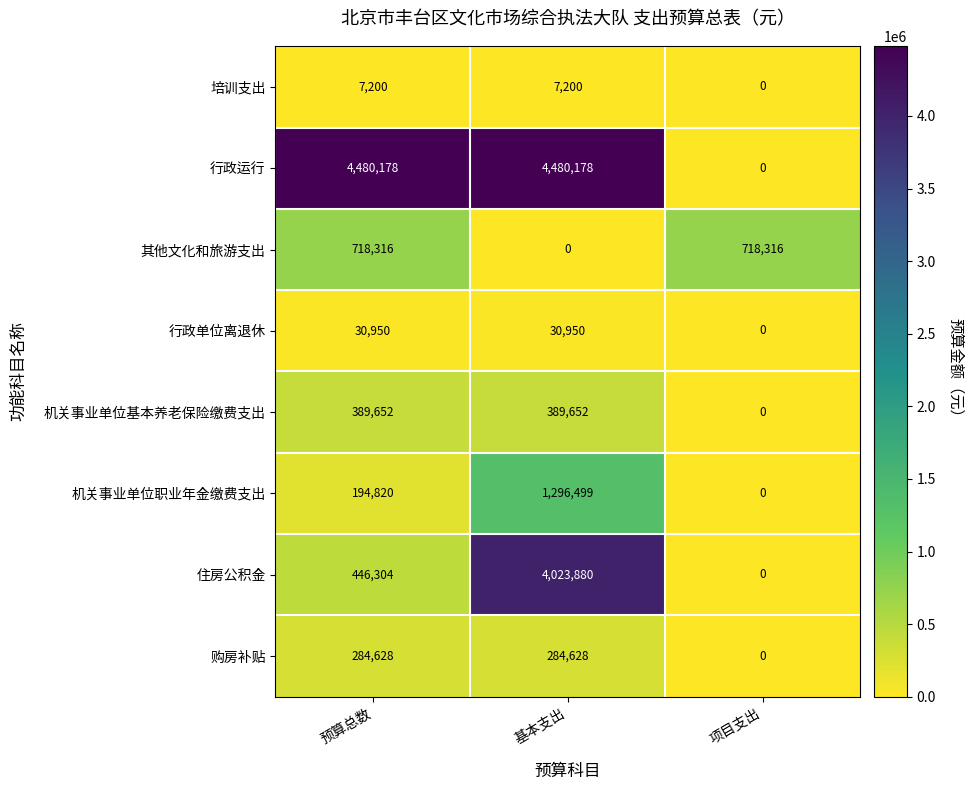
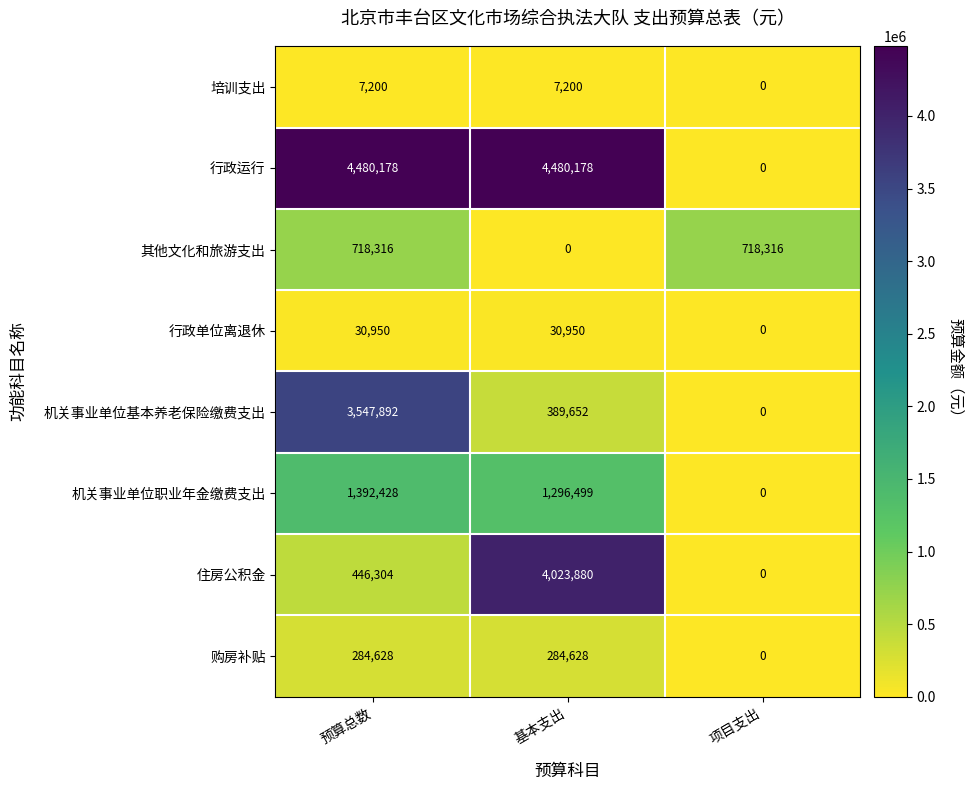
  {
    "培训支出": {
      "预算总数": "7,200",
      "基本支出": "7,200",
      "项目支出": "0"
    },
    "行政运行": {
      "预算总数": "4,480,178",
      "基本支出": "4,480,178",
      "项目支出": "0"
    },
    "其他文化和旅游支出": {
      "预算总数": "718,316",
      "基本支出": "0",
      "项目支出": "718,316"
    },
    "行政单位离退休": {
      "预算总数": "30,950",
      "基本支出": "30,950",
      "项目支出": "0"
    },
    "机关事业单位基本养老保险缴费支出": {
-     "预算总数": "389,652",
+     "预算总数": "3,547,892",
      "基本支出": "389,652",
      "项目支出": "0"
    },
    "机关事业单位职业年金缴费支出": {
-     "预算总数": "194,820",
+     "预算总数": "1,392,428",
      "基本支出": "1,296,499",
      "项目支出": "0"
    },
    "住房公积金": {
      "预算总数": "446,304",
      "基本支出": "4,023,880",
      "项目支出": "0"
    },
    "购房补贴": {
      "预算总数": "284,628",
      "基本支出": "284,628",
      "项目支出": "0"
    }
  }
